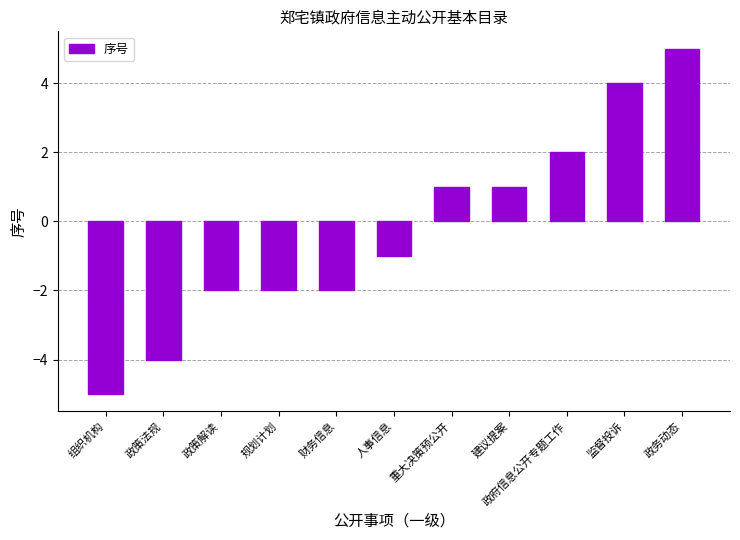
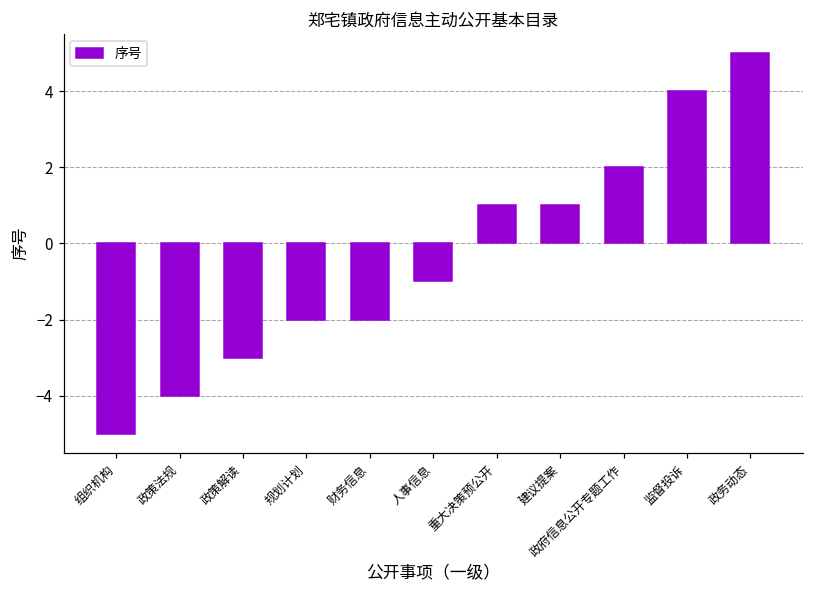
  {
    "组织机构": -5.0,
    "政策法规": -4.0,
-   "政策解读": -2.0,
+   "政策解读": -3.0,
    "规划计划": -2.0,
    "财务信息": -2.0,
    "人事信息": -1.0,
    "重大决策预公开": 1.0,
    "建议提案": 1.0,
    "政府信息公开专题工作": 2.0,
    "监督投诉": 4.0,
    "政务动态": 5.0
  }
